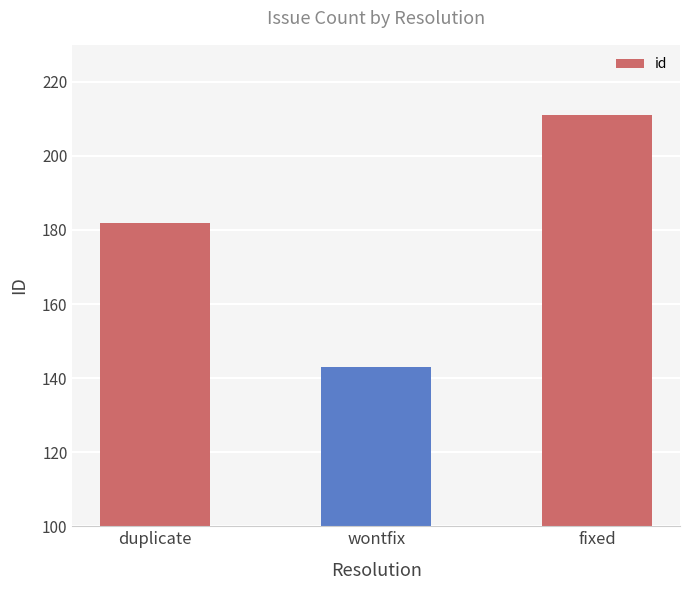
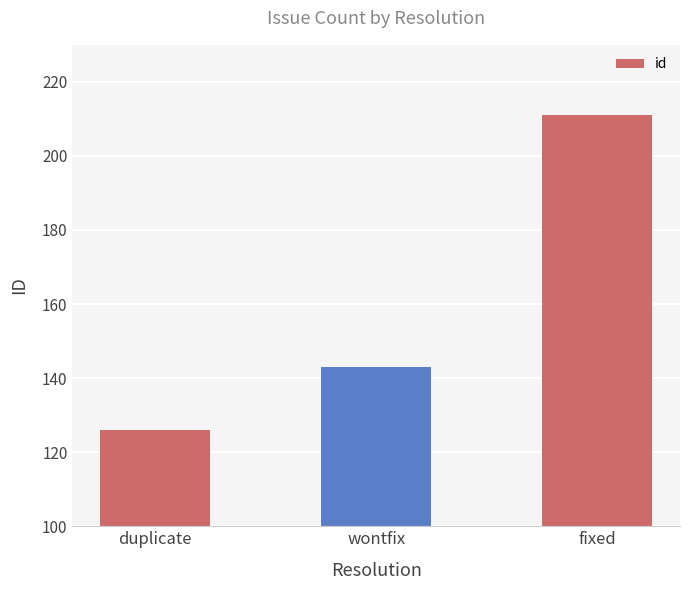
  {
-   "duplicate": 182,
+   "duplicate": 126,
    "wontfix": 143,
    "fixed": 211
  }
